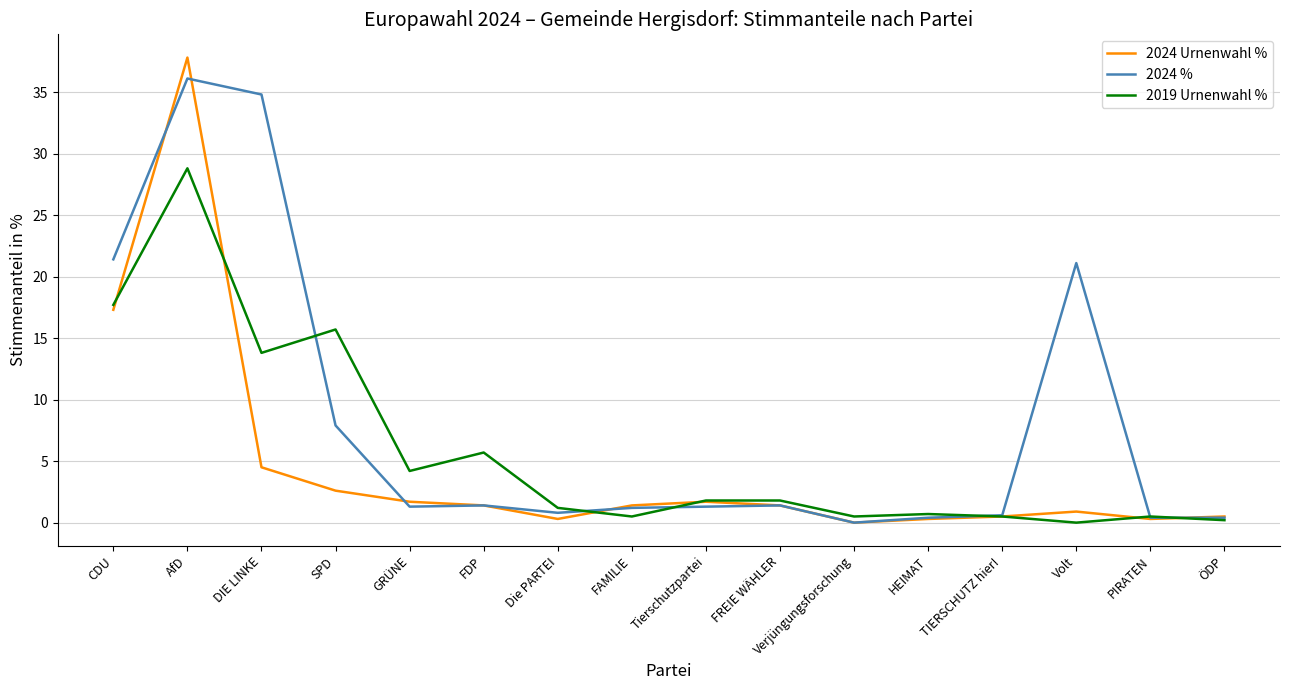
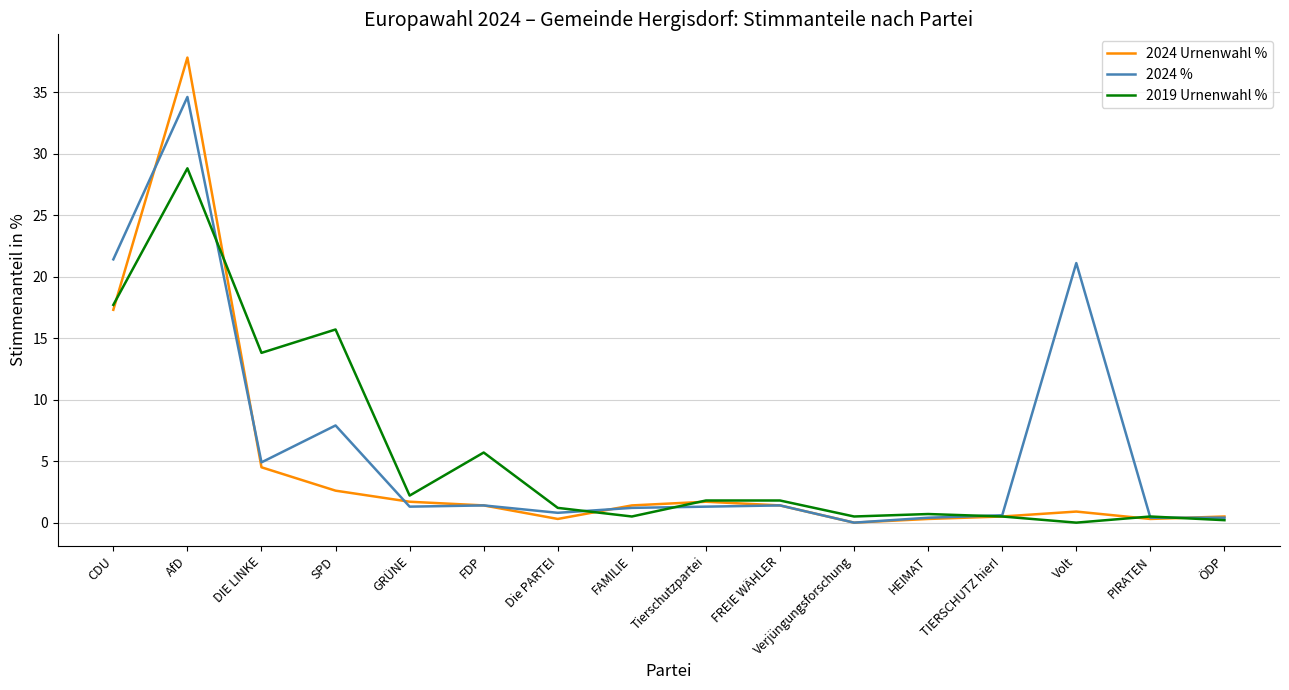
  {
    "2024 Urnenwahl %": {
      "CDU": 17.3,
      "AfD": 37.8,
      "DIE LINKE": 4.5,
      "SPD": 2.6,
      "GRÜNE": 1.7,
      "Die PARTEI": 0.3,
      "Volt": 0.9
    },
    "2024 %": {
      "CDU": 21.4,
-     "AfD": 36.1,
-     "DIE LINKE": 34.8,
+     "AfD": 34.6,
+     "DIE LINKE": 4.9,
      "SPD": 7.9,
      "GRÜNE": 1.3,
      "Die PARTEI": 0.8,
      "Tierschutzpartei": 1.3,
      "Volt": 21.1
    },
    "2019 Urnenwahl %": {
      "CDU": 17.7,
      "AfD": 28.8,
      "DIE LINKE": 13.8,
      "SPD": 15.7,
-     "GRÜNE": 4.2,
+     "GRÜNE": 2.2,
      "FDP": 5.7,
      "Die PARTEI": 1.2,
      "FAMILIE": 0.5,
      "FREIE WÄHLER": 1.8,
      "Verjüngungsforschung": 0.5,
      "HEIMAT": 0.7,
      "Volt": 0.0
    }
  }
